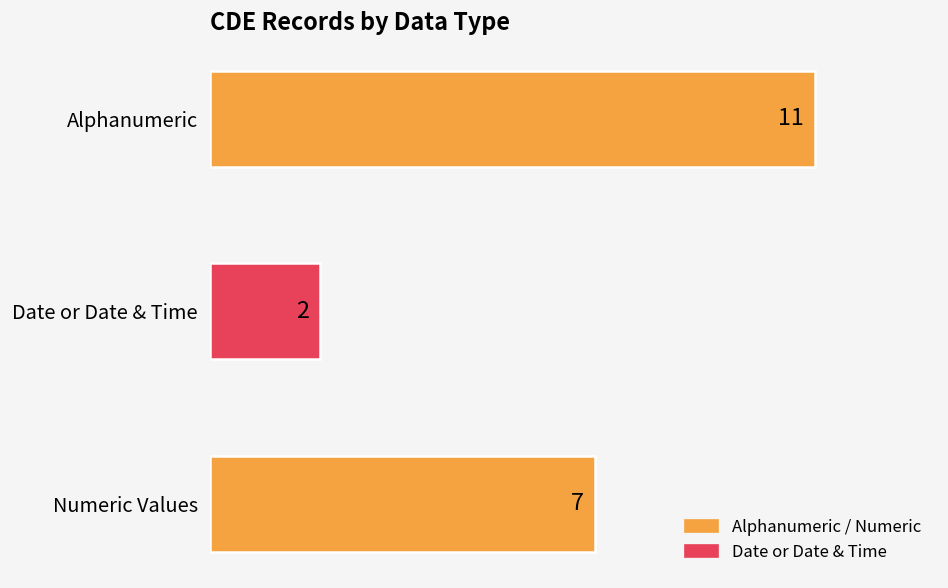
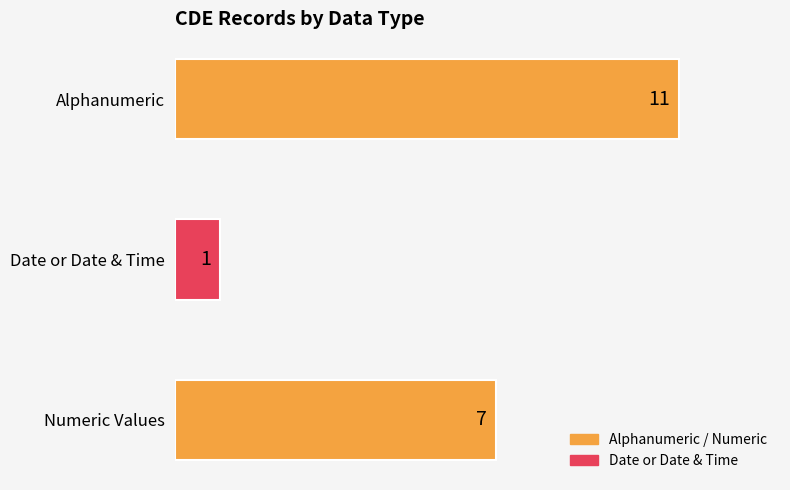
  {
    "Alphanumeric": 11,
-   "Date or Date & Time": 2,
+   "Date or Date & Time": 1,
    "Numeric Values": 7
  }
